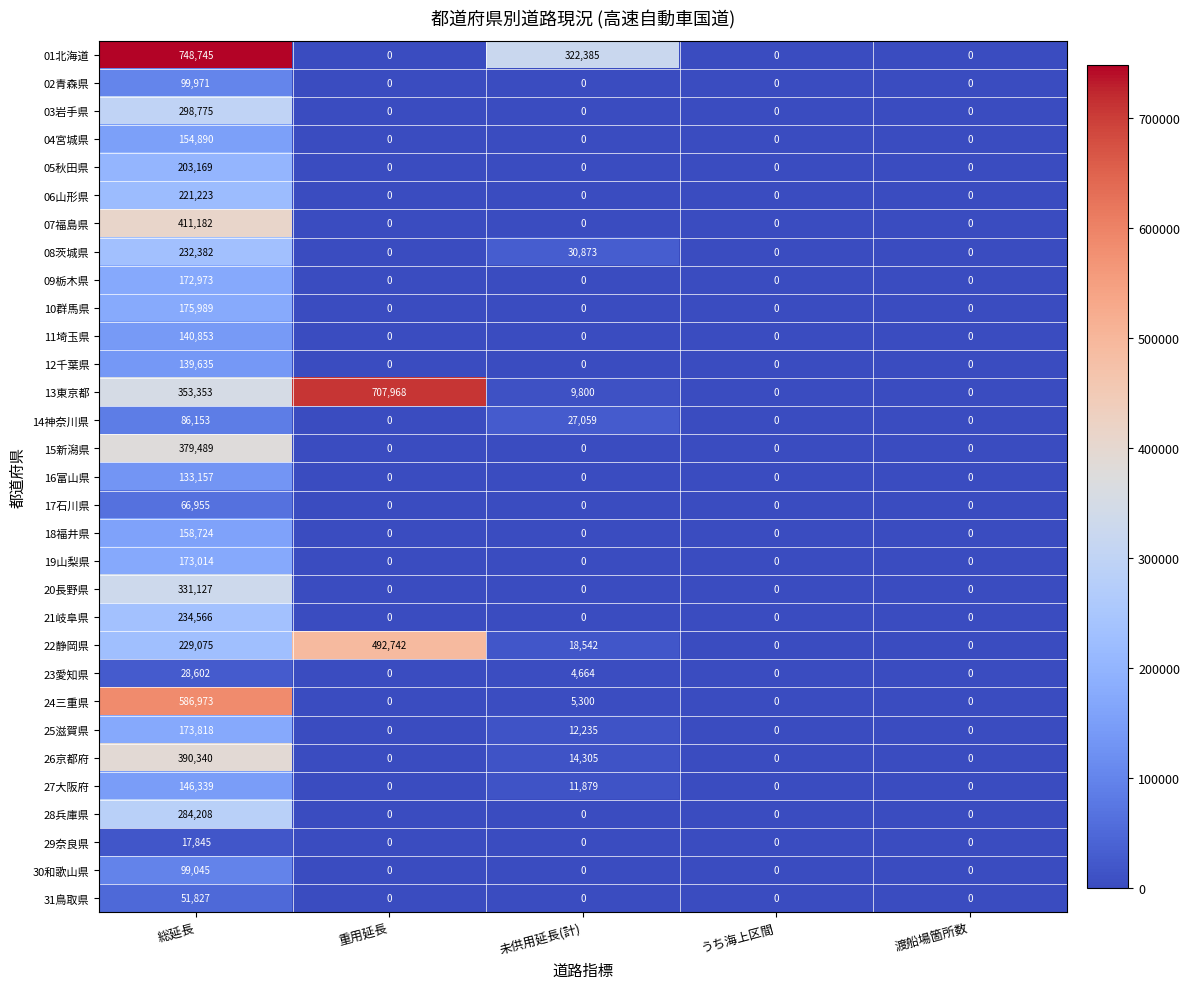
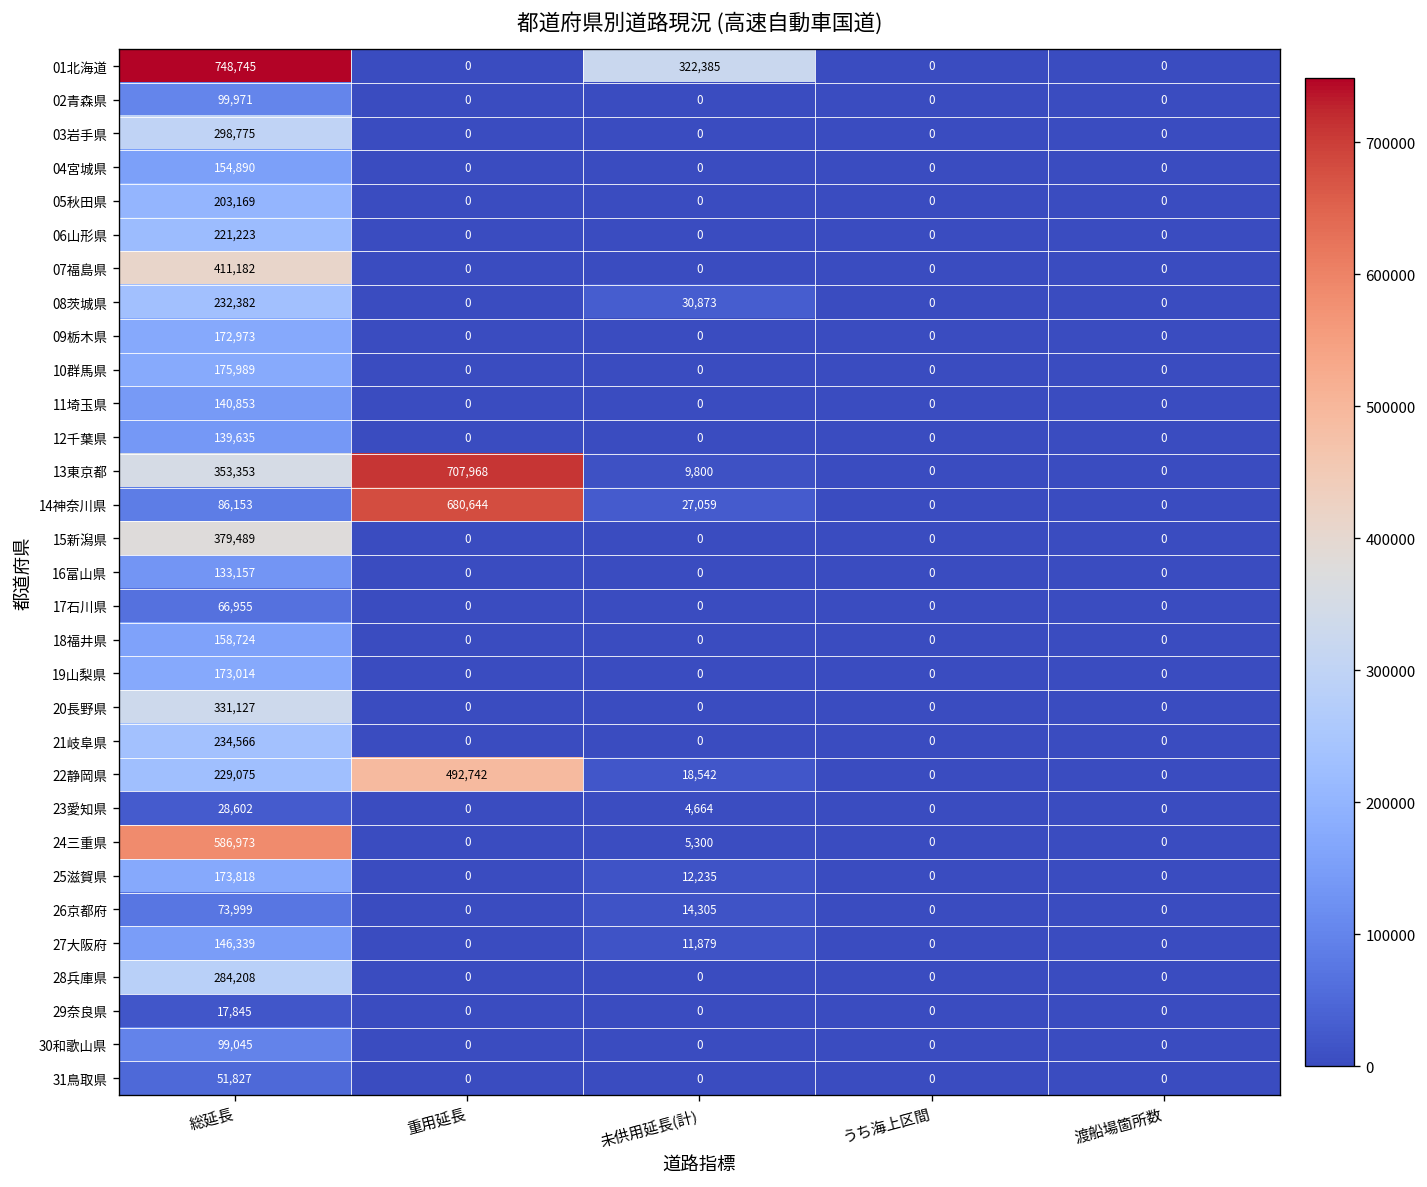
  {
    "01北海道": {
      "総延長": "748,745",
      "重用延長": "0",
      "未供用延長(計)": "322,385",
      "うち海上区間": "0",
      "渡船場箇所数": "0"
    },
    "02青森県": {
      "総延長": "99,971",
      "重用延長": "0",
      "未供用延長(計)": "0",
      "うち海上区間": "0",
      "渡船場箇所数": "0"
    },
    "03岩手県": {
      "総延長": "298,775",
      "重用延長": "0",
      "未供用延長(計)": "0",
      "うち海上区間": "0",
      "渡船場箇所数": "0"
    },
    "04宮城県": {
      "総延長": "154,890",
      "重用延長": "0",
      "未供用延長(計)": "0",
      "うち海上区間": "0",
      "渡船場箇所数": "0"
    },
    "05秋田県": {
      "総延長": "203,169",
      "重用延長": "0",
      "未供用延長(計)": "0",
      "うち海上区間": "0",
      "渡船場箇所数": "0"
    },
    "06山形県": {
      "総延長": "221,223",
      "重用延長": "0",
      "未供用延長(計)": "0",
      "うち海上区間": "0",
      "渡船場箇所数": "0"
    },
    "07福島県": {
      "総延長": "411,182",
      "重用延長": "0",
      "未供用延長(計)": "0",
      "うち海上区間": "0",
      "渡船場箇所数": "0"
    },
    "08茨城県": {
      "総延長": "232,382",
      "重用延長": "0",
      "未供用延長(計)": "30,873",
      "うち海上区間": "0",
      "渡船場箇所数": "0"
    },
    "09栃木県": {
      "総延長": "172,973",
      "重用延長": "0",
      "未供用延長(計)": "0",
      "うち海上区間": "0",
      "渡船場箇所数": "0"
    },
    "10群馬県": {
      "総延長": "175,989",
      "重用延長": "0",
      "未供用延長(計)": "0",
      "うち海上区間": "0",
      "渡船場箇所数": "0"
    },
    "11埼玉県": {
      "総延長": "140,853",
      "重用延長": "0",
      "未供用延長(計)": "0",
      "うち海上区間": "0",
      "渡船場箇所数": "0"
    },
    "12千葉県": {
      "総延長": "139,635",
      "重用延長": "0",
      "未供用延長(計)": "0",
      "うち海上区間": "0",
      "渡船場箇所数": "0"
    },
    "13東京都": {
      "総延長": "353,353",
      "重用延長": "707,968",
      "未供用延長(計)": "9,800",
      "うち海上区間": "0",
      "渡船場箇所数": "0"
    },
    "14神奈川県": {
      "総延長": "86,153",
-     "重用延長": "0",
+     "重用延長": "680,644",
      "未供用延長(計)": "27,059",
      "うち海上区間": "0",
      "渡船場箇所数": "0"
    },
    "15新潟県": {
      "総延長": "379,489",
      "重用延長": "0",
      "未供用延長(計)": "0",
      "うち海上区間": "0",
      "渡船場箇所数": "0"
    },
    "16富山県": {
      "総延長": "133,157",
      "重用延長": "0",
      "未供用延長(計)": "0",
      "うち海上区間": "0",
      "渡船場箇所数": "0"
    },
    "17石川県": {
      "総延長": "66,955",
      "重用延長": "0",
      "未供用延長(計)": "0",
      "うち海上区間": "0",
      "渡船場箇所数": "0"
    },
    "18福井県": {
      "総延長": "158,724",
      "重用延長": "0",
      "未供用延長(計)": "0",
      "うち海上区間": "0",
      "渡船場箇所数": "0"
    },
    "19山梨県": {
      "総延長": "173,014",
      "重用延長": "0",
      "未供用延長(計)": "0",
      "うち海上区間": "0",
      "渡船場箇所数": "0"
    },
    "20長野県": {
      "総延長": "331,127",
      "重用延長": "0",
      "未供用延長(計)": "0",
      "うち海上区間": "0",
      "渡船場箇所数": "0"
    },
    "21岐阜県": {
      "総延長": "234,566",
      "重用延長": "0",
      "未供用延長(計)": "0",
      "うち海上区間": "0",
      "渡船場箇所数": "0"
    },
    "22静岡県": {
      "総延長": "229,075",
      "重用延長": "492,742",
      "未供用延長(計)": "18,542",
      "うち海上区間": "0",
      "渡船場箇所数": "0"
    },
    "23愛知県": {
      "総延長": "28,602",
      "重用延長": "0",
      "未供用延長(計)": "4,664",
      "うち海上区間": "0",
      "渡船場箇所数": "0"
    },
    "24三重県": {
      "総延長": "586,973",
      "重用延長": "0",
      "未供用延長(計)": "5,300",
      "うち海上区間": "0",
      "渡船場箇所数": "0"
    },
    "25滋賀県": {
      "総延長": "173,818",
      "重用延長": "0",
      "未供用延長(計)": "12,235",
      "うち海上区間": "0",
      "渡船場箇所数": "0"
    },
    "26京都府": {
-     "総延長": "390,340",
+     "総延長": "73,999",
      "重用延長": "0",
      "未供用延長(計)": "14,305",
      "うち海上区間": "0",
      "渡船場箇所数": "0"
    },
    "27大阪府": {
      "総延長": "146,339",
      "重用延長": "0",
      "未供用延長(計)": "11,879",
      "うち海上区間": "0",
      "渡船場箇所数": "0"
    },
    "28兵庫県": {
      "総延長": "284,208",
      "重用延長": "0",
      "未供用延長(計)": "0",
      "うち海上区間": "0",
      "渡船場箇所数": "0"
    },
    "29奈良県": {
      "総延長": "17,845",
      "重用延長": "0",
      "未供用延長(計)": "0",
      "うち海上区間": "0",
      "渡船場箇所数": "0"
    },
    "30和歌山県": {
      "総延長": "99,045",
      "重用延長": "0",
      "未供用延長(計)": "0",
      "うち海上区間": "0",
      "渡船場箇所数": "0"
    },
    "31鳥取県": {
      "総延長": "51,827",
      "重用延長": "0",
      "未供用延長(計)": "0",
      "うち海上区間": "0",
      "渡船場箇所数": "0"
    }
  }
